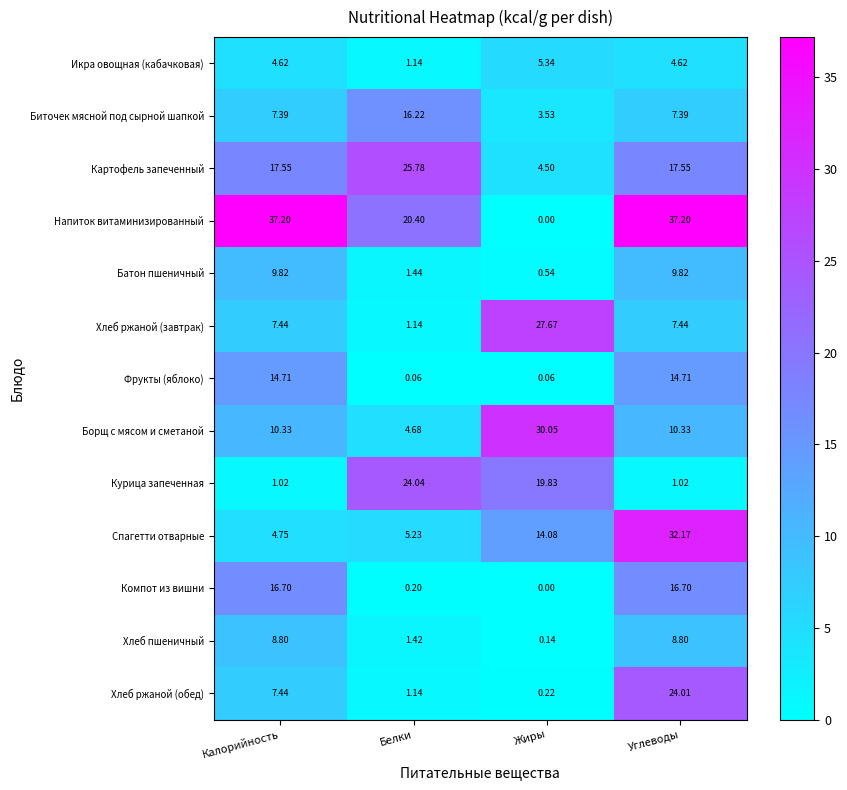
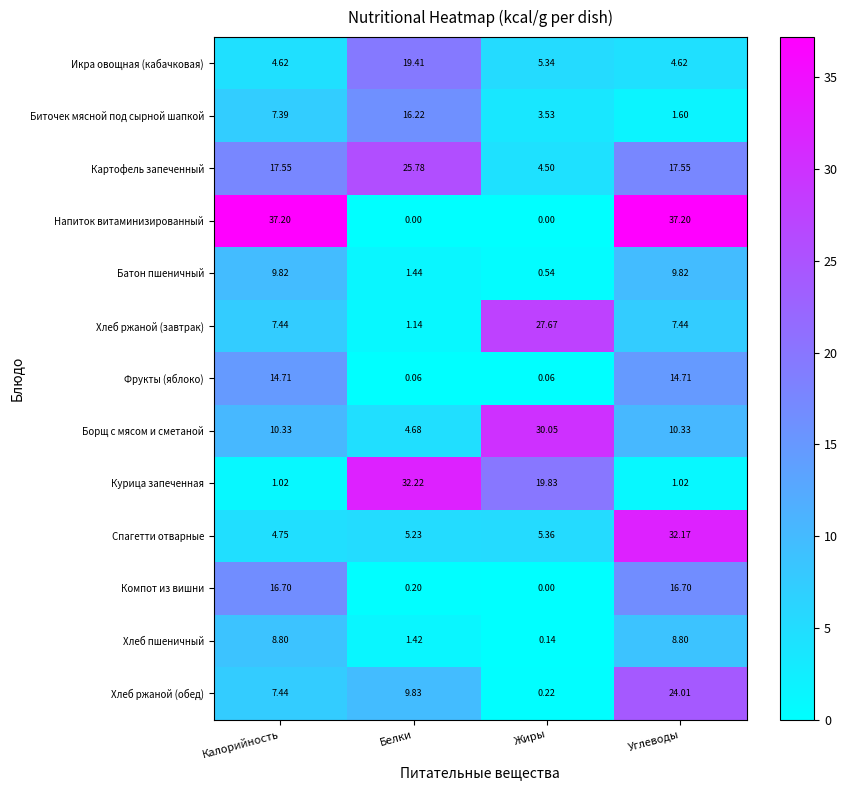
  {
    "Икра овощная (кабачковая)": {
      "Калорийность": 4.62,
-     "Белки": 1.14,
+     "Белки": 19.41,
      "Жиры": 5.34,
      "Углеводы": 4.62
    },
    "Биточек мясной под сырной шапкой": {
      "Калорийность": 7.39,
      "Белки": 16.22,
      "Жиры": 3.53,
-     "Углеводы": 7.39
+     "Углеводы": 1.60
    },
    "Картофель запеченный": {
      "Калорийность": 17.55,
      "Белки": 25.78,
      "Жиры": 4.50,
      "Углеводы": 17.55
    },
    "Напиток витаминизированный": {
      "Калорийность": 37.20,
-     "Белки": 20.40,
+     "Белки": 0.00,
      "Жиры": 0.00,
      "Углеводы": 37.20
    },
    "Батон пшеничный": {
      "Калорийность": 9.82,
      "Белки": 1.44,
      "Жиры": 0.54,
      "Углеводы": 9.82
    },
    "Хлеб ржаной (завтрак)": {
      "Калорийность": 7.44,
      "Белки": 1.14,
      "Жиры": 27.67,
      "Углеводы": 7.44
    },
    "Фрукты (яблоко)": {
      "Калорийность": 14.71,
      "Белки": 0.06,
      "Жиры": 0.06,
      "Углеводы": 14.71
    },
    "Борщ с мясом и сметаной": {
      "Калорийность": 10.33,
      "Белки": 4.68,
      "Жиры": 30.05,
      "Углеводы": 10.33
    },
    "Курица запеченная": {
      "Калорийность": 1.02,
-     "Белки": 24.04,
+     "Белки": 32.22,
      "Жиры": 19.83,
      "Углеводы": 1.02
    },
    "Спагетти отварные": {
      "Калорийность": 4.75,
      "Белки": 5.23,
-     "Жиры": 14.08,
+     "Жиры": 5.36,
      "Углеводы": 32.17
    },
    "Компот из вишни": {
      "Калорийность": 16.70,
      "Белки": 0.20,
      "Жиры": 0.00,
      "Углеводы": 16.70
    },
    "Хлеб пшеничный": {
      "Калорийность": 8.80,
      "Белки": 1.42,
      "Жиры": 0.14,
      "Углеводы": 8.80
    },
    "Хлеб ржаной (обед)": {
      "Калорийность": 7.44,
-     "Белки": 1.14,
+     "Белки": 9.83,
      "Жиры": 0.22,
      "Углеводы": 24.01
    }
  }
